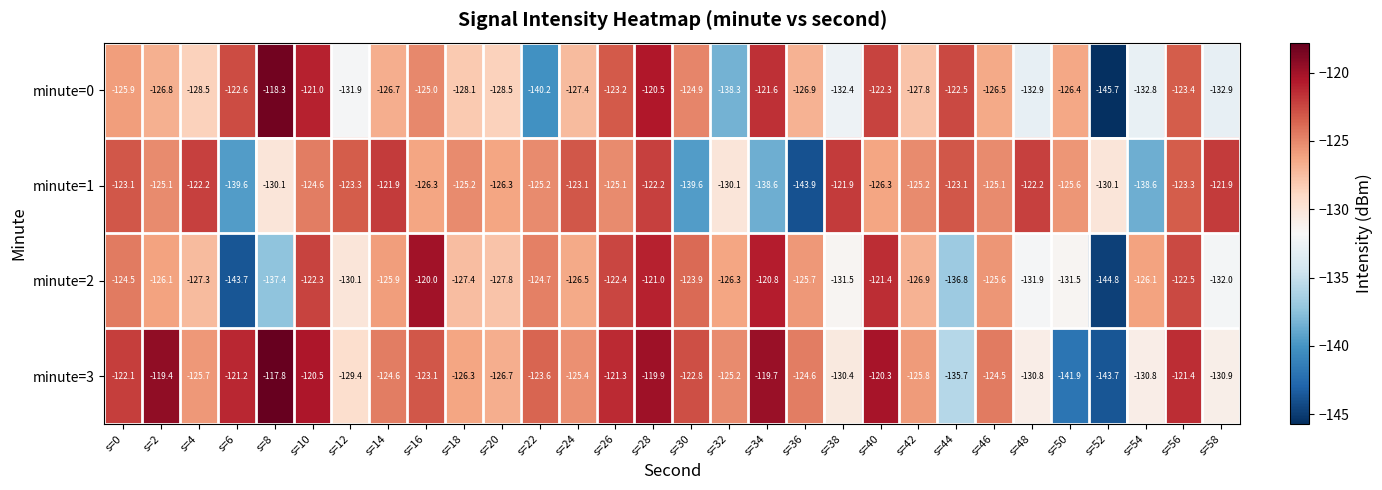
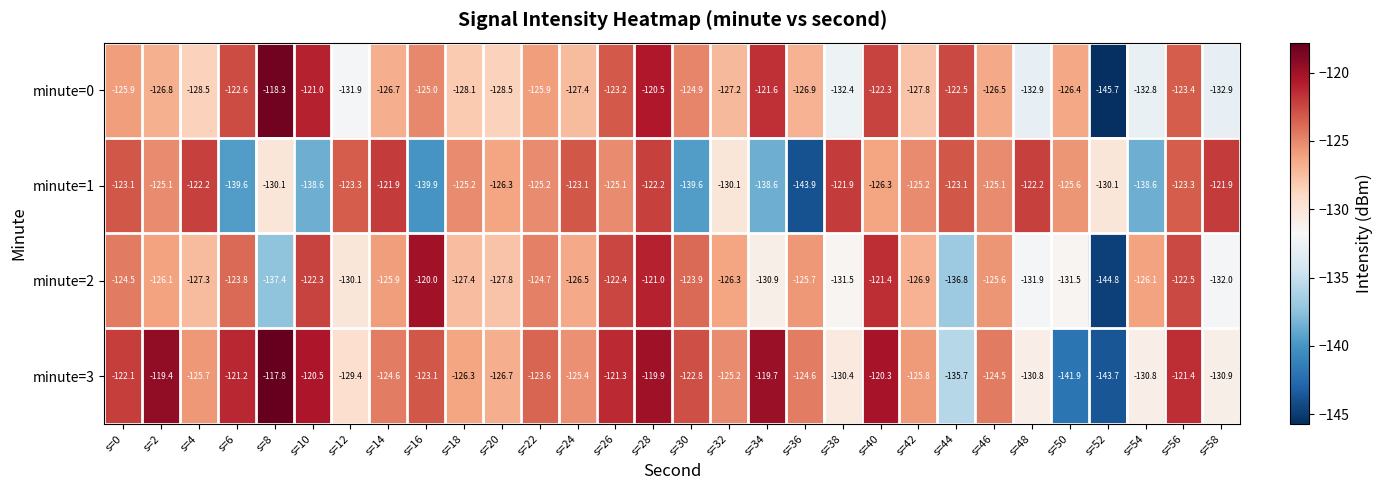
  {
    "minute=0": {
      "s=0": -125.9,
      "s=2": -126.8,
      "s=4": -128.5,
      "s=6": -122.6,
      "s=8": -118.3,
      "s=10": -121.0,
      "s=12": -131.9,
      "s=14": -126.7,
      "s=16": -125.0,
      "s=18": -128.1,
      "s=20": -128.5,
-     "s=22": -140.2,
+     "s=22": -125.9,
      "s=24": -127.4,
      "s=26": -123.2,
      "s=28": -120.5,
      "s=30": -124.9,
-     "s=32": -138.3,
+     "s=32": -127.2,
      "s=34": -121.6,
      "s=36": -126.9,
      "s=38": -132.4,
      "s=40": -122.3,
      "s=42": -127.8,
      "s=44": -122.5,
      "s=46": -126.5,
      "s=48": -132.9,
      "s=50": -126.4,
      "s=52": -145.7,
      "s=54": -132.8,
      "s=56": -123.4,
      "s=58": -132.9
    },
    "minute=1": {
      "s=0": -123.1,
      "s=2": -125.1,
      "s=4": -122.2,
      "s=6": -139.6,
      "s=8": -130.1,
-     "s=10": -124.6,
+     "s=10": -138.6,
      "s=12": -123.3,
      "s=14": -121.9,
-     "s=16": -126.3,
+     "s=16": -139.9,
      "s=18": -125.2,
      "s=20": -126.3,
      "s=22": -125.2,
      "s=24": -123.1,
      "s=26": -125.1,
      "s=28": -122.2,
      "s=30": -139.6,
      "s=32": -130.1,
      "s=34": -138.6,
      "s=36": -143.9,
      "s=38": -121.9,
      "s=40": -126.3,
      "s=42": -125.2,
      "s=44": -123.1,
      "s=46": -125.1,
      "s=48": -122.2,
      "s=50": -125.6,
      "s=52": -130.1,
      "s=54": -138.6,
      "s=56": -123.3,
      "s=58": -121.9
    },
    "minute=2": {
      "s=0": -124.5,
      "s=2": -126.1,
      "s=4": -127.3,
-     "s=6": -143.7,
+     "s=6": -123.8,
      "s=8": -137.4,
      "s=10": -122.3,
      "s=12": -130.1,
      "s=14": -125.9,
      "s=16": -120.0,
      "s=18": -127.4,
      "s=20": -127.8,
      "s=22": -124.7,
      "s=24": -126.5,
      "s=26": -122.4,
      "s=28": -121.0,
      "s=30": -123.9,
      "s=32": -126.3,
-     "s=34": -120.8,
+     "s=34": -130.9,
      "s=36": -125.7,
      "s=38": -131.5,
      "s=40": -121.4,
      "s=42": -126.9,
      "s=44": -136.8,
      "s=46": -125.6,
      "s=48": -131.9,
      "s=50": -131.5,
      "s=52": -144.8,
      "s=54": -126.1,
      "s=56": -122.5,
      "s=58": -132.0
    },
    "minute=3": {
      "s=0": -122.1,
      "s=2": -119.4,
      "s=4": -125.7,
      "s=6": -121.2,
      "s=8": -117.8,
      "s=10": -120.5,
      "s=12": -129.4,
      "s=14": -124.6,
      "s=16": -123.1,
      "s=18": -126.3,
      "s=20": -126.7,
      "s=22": -123.6,
      "s=24": -125.4,
      "s=26": -121.3,
      "s=28": -119.9,
      "s=30": -122.8,
      "s=32": -125.2,
      "s=34": -119.7,
      "s=36": -124.6,
      "s=38": -130.4,
      "s=40": -120.3,
      "s=42": -125.8,
      "s=44": -135.7,
      "s=46": -124.5,
      "s=48": -130.8,
      "s=50": -141.9,
      "s=52": -143.7,
      "s=54": -130.8,
      "s=56": -121.4,
      "s=58": -130.9
    }
  }
